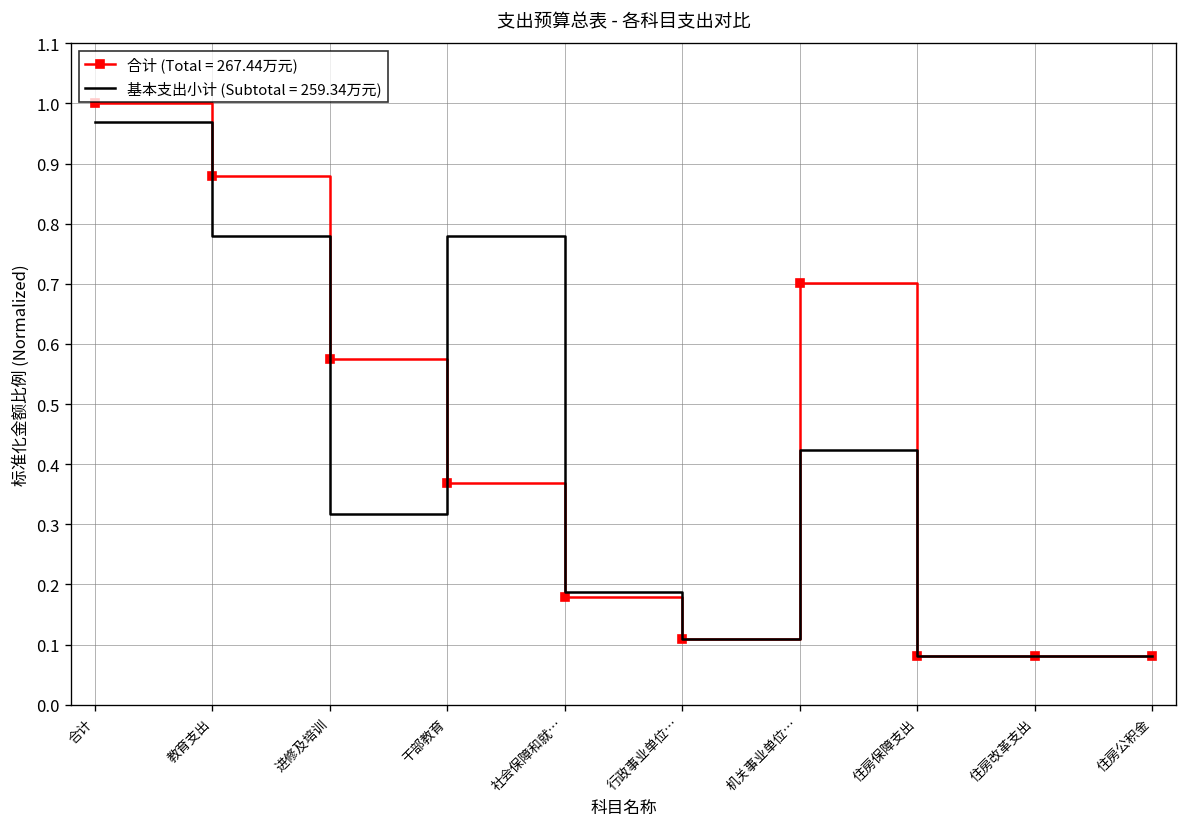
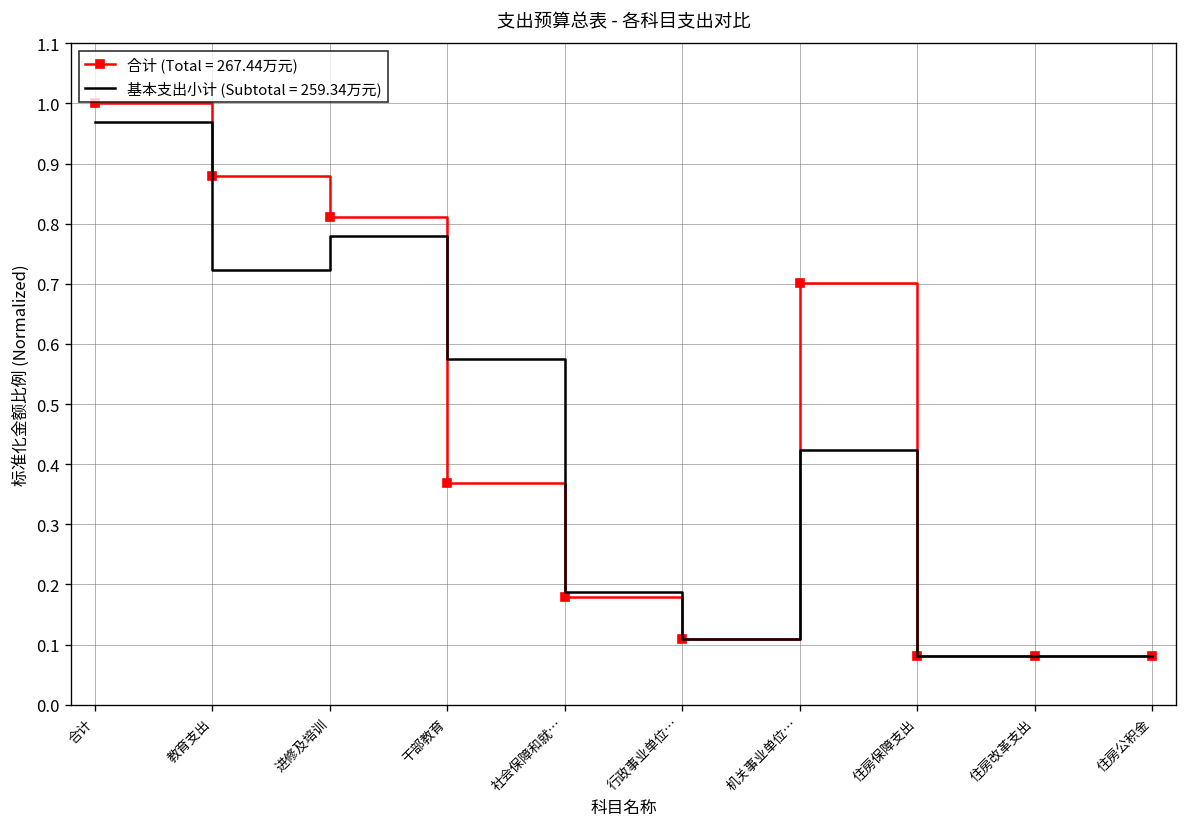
  {
    "合计 (Total = 267.44万元)": {
      "合计": 1.00,
      "教育支出": 0.88,
-     "进修及培训": 0.57,
+     "进修及培训": 0.81,
      "干部教育": 0.37,
      "社会保障和就…": 0.18,
      "机关事业单位…": 0.70
    },
    "基本支出小计 (Subtotal = 259.34万元)": {
      "合计": 0.97,
-     "教育支出": 0.78,
-     "进修及培训": 0.32,
-     "干部教育": 0.78,
+     "教育支出": 0.72,
+     "进修及培训": 0.78,
+     "干部教育": 0.58,
      "社会保障和就…": 0.19,
      "机关事业单位…": 0.42
    }
  }
